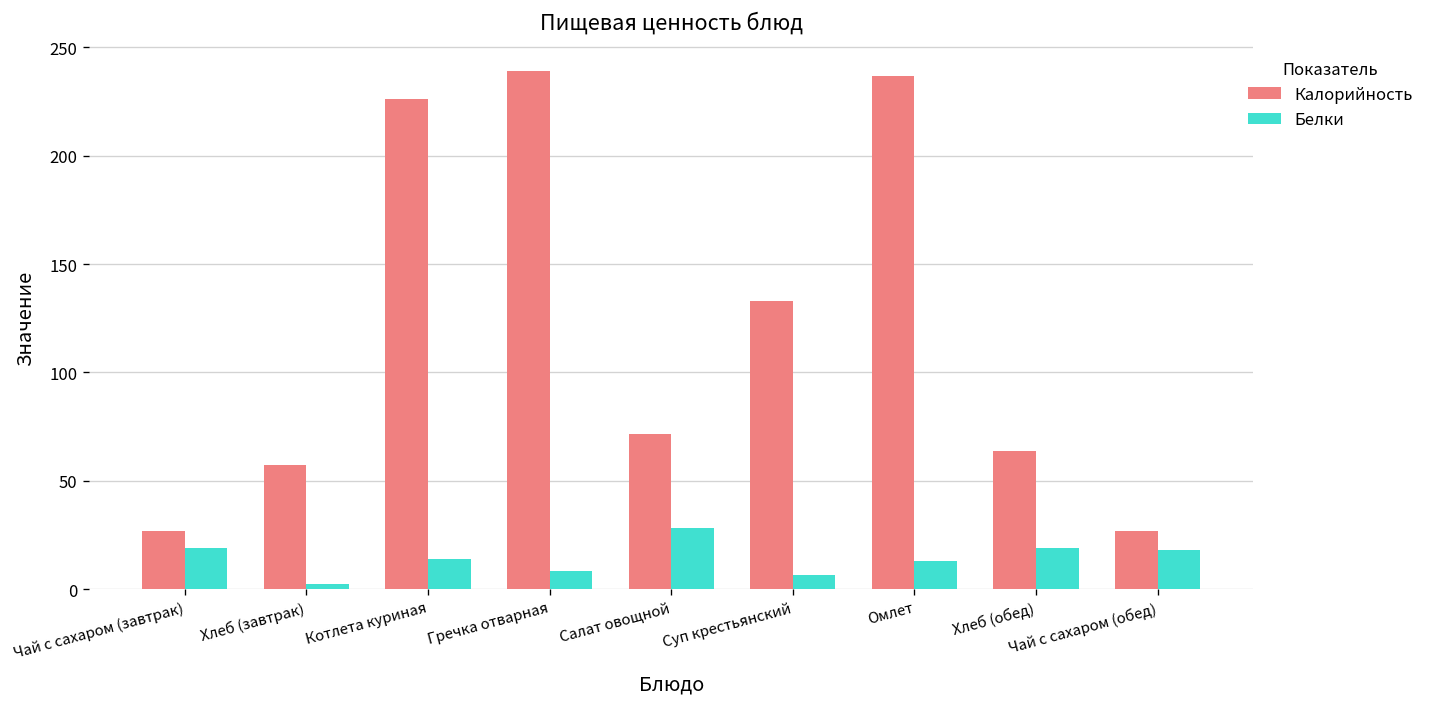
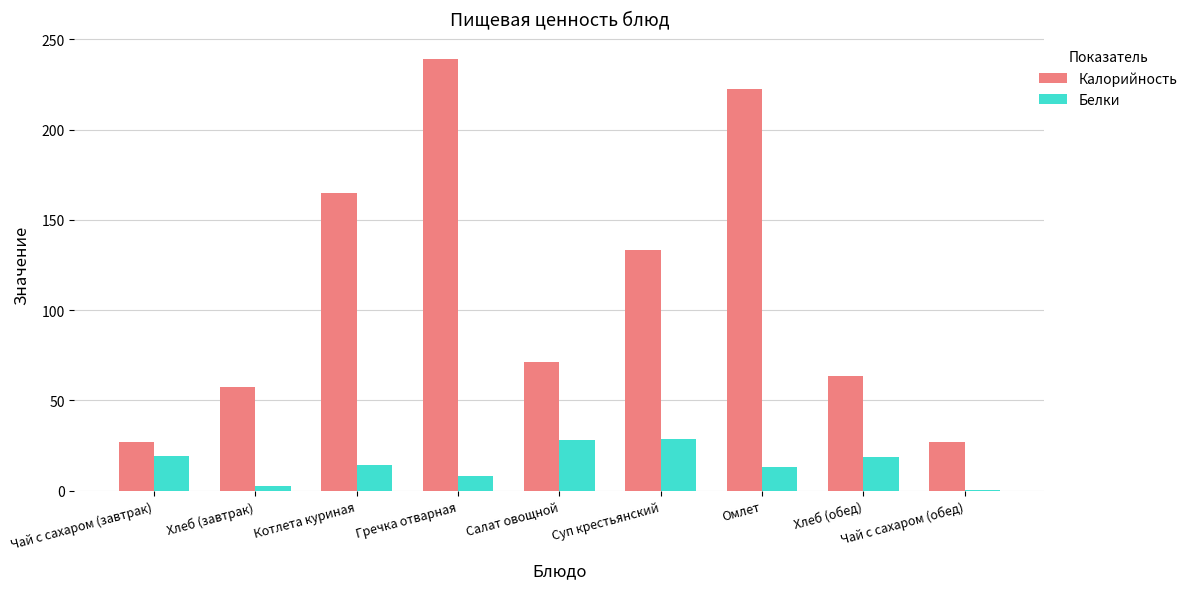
  {
    "Калорийность": {
      "Чай с сахаром (завтрак)": 27,
      "Хлеб (завтрак)": 57,
-     "Котлета куриная": 226,
+     "Котлета куриная": 165,
      "Гречка отварная": 239,
      "Салат овощной": 71,
      "Суп крестьянский": 133,
-     "Омлет": 237,
+     "Омлет": 223,
      "Хлеб (обед)": 64,
      "Чай с сахаром (обед)": 27
    },
    "Белки": {
      "Чай с сахаром (завтрак)": 19,
      "Хлеб (завтрак)": 2,
      "Котлета куриная": 14,
      "Гречка отварная": 8,
      "Салат овощной": 28,
-     "Суп крестьянский": 7,
+     "Суп крестьянский": 29,
      "Омлет": 13,
      "Хлеб (обед)": 19,
-     "Чай с сахаром (обед)": 18
+     "Чай с сахаром (обед)": 0
    }
  }
